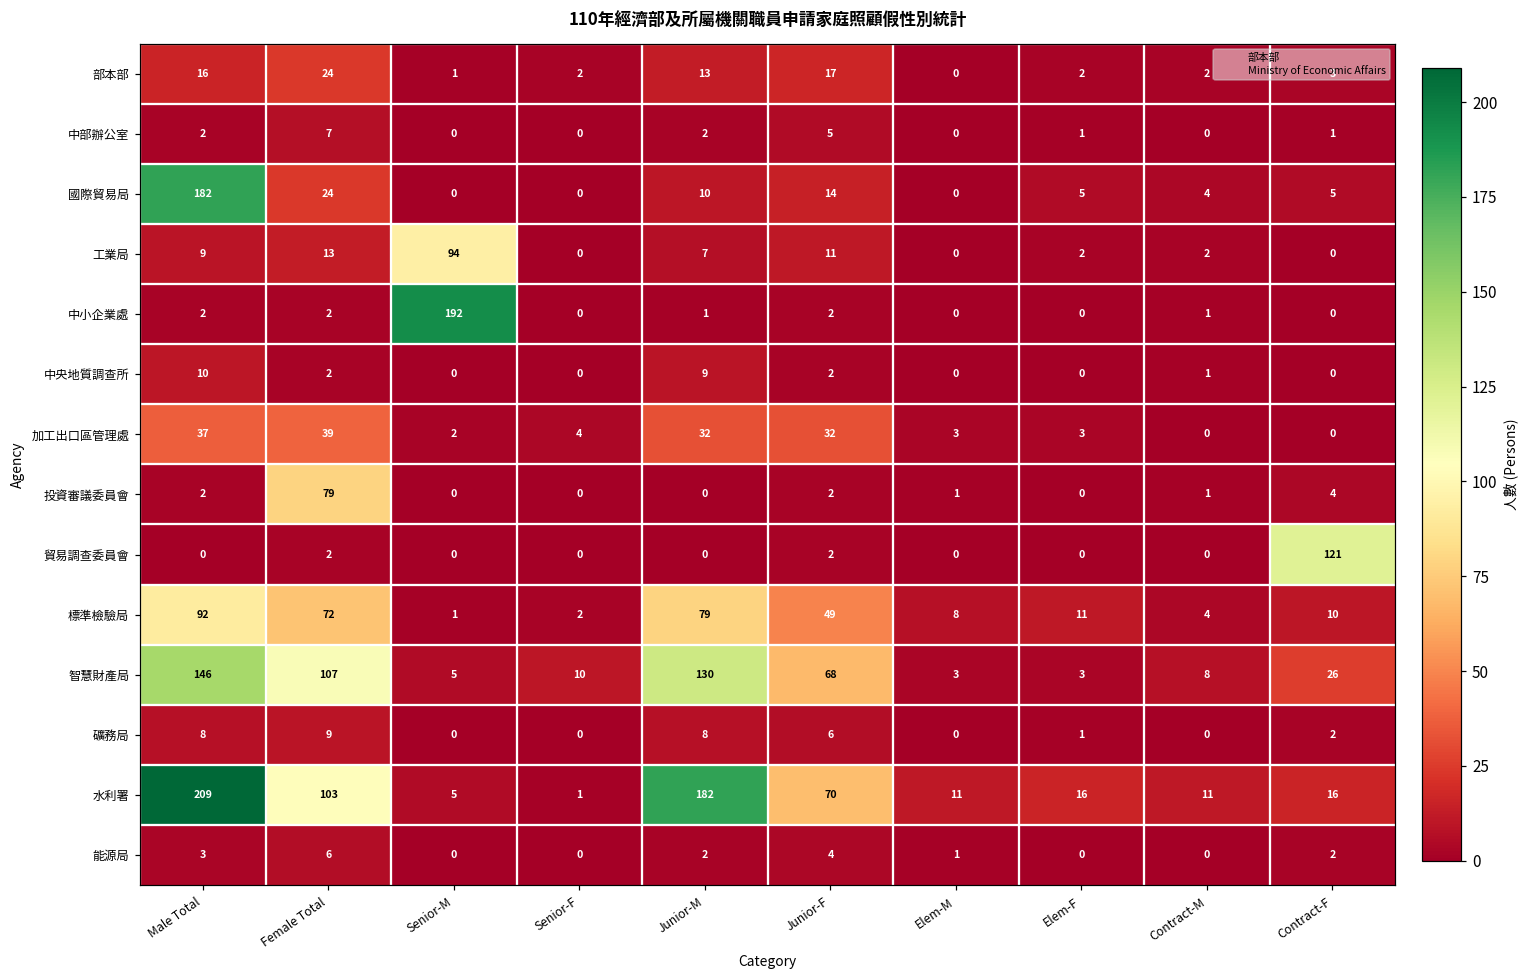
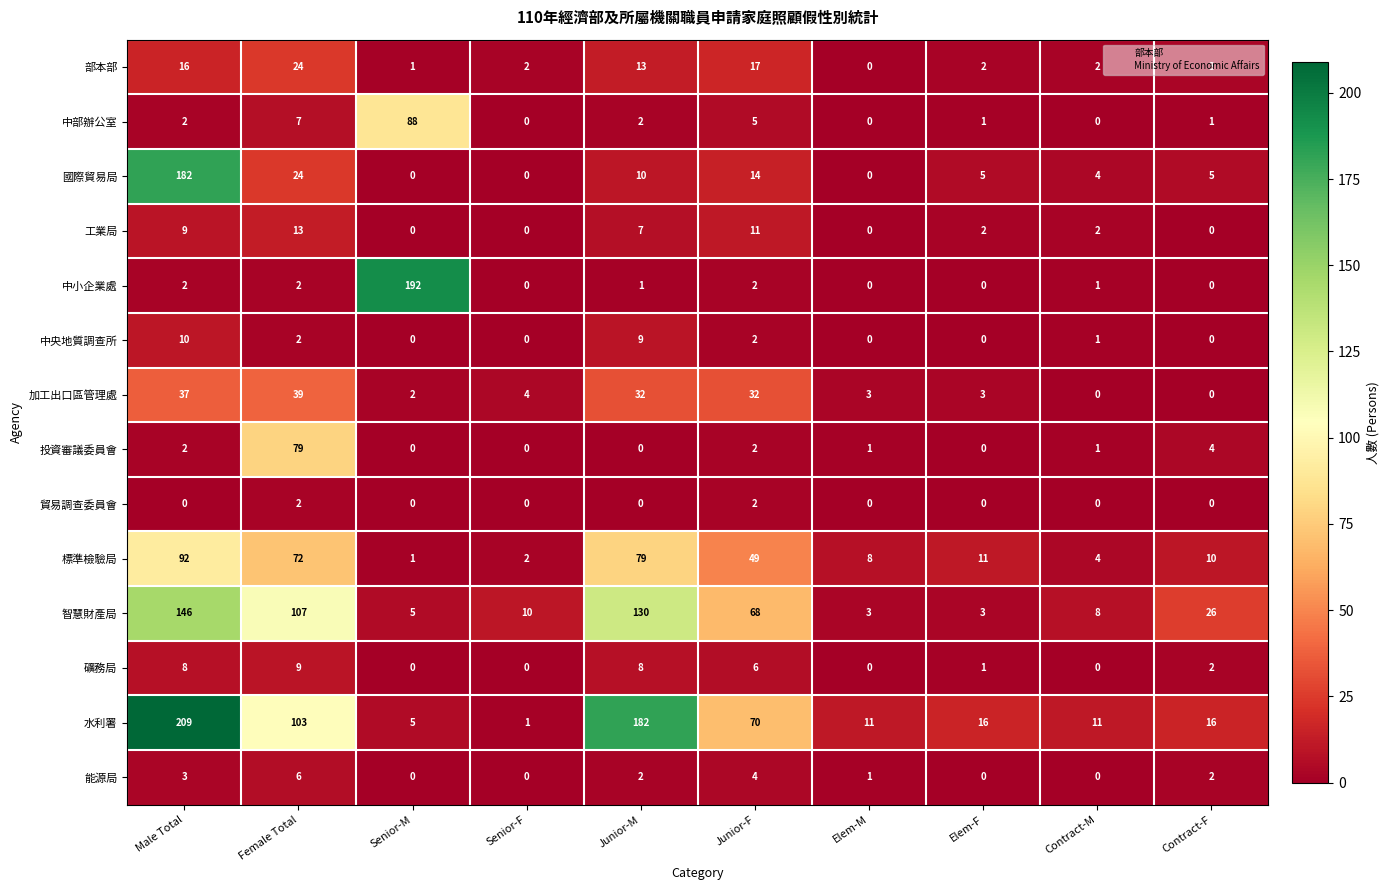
  {
    "部本部": {
      "Male Total": 16,
      "Female Total": 24,
      "Senior-M": 1,
      "Senior-F": 2,
      "Junior-M": 13,
      "Junior-F": 17,
      "Elem-M": 0,
      "Elem-F": 2,
      "Contract-M": 2
    },
    "中部辦公室": {
      "Male Total": 2,
      "Female Total": 7,
-     "Senior-M": 0,
+     "Senior-M": 88,
      "Senior-F": 0,
      "Junior-M": 2,
      "Junior-F": 5,
      "Elem-M": 0,
      "Elem-F": 1,
      "Contract-M": 0,
      "Contract-F": 1
    },
    "國際貿易局": {
      "Male Total": 182,
      "Female Total": 24,
      "Senior-M": 0,
      "Senior-F": 0,
      "Junior-M": 10,
      "Junior-F": 14,
      "Elem-M": 0,
      "Elem-F": 5,
      "Contract-M": 4,
      "Contract-F": 5
    },
    "工業局": {
      "Male Total": 9,
      "Female Total": 13,
-     "Senior-M": 94,
+     "Senior-M": 0,
      "Senior-F": 0,
      "Junior-M": 7,
      "Junior-F": 11,
      "Elem-M": 0,
      "Elem-F": 2,
      "Contract-M": 2,
      "Contract-F": 0
    },
    "中小企業處": {
      "Male Total": 2,
      "Female Total": 2,
      "Senior-M": 192,
      "Senior-F": 0,
      "Junior-M": 1,
      "Junior-F": 2,
      "Elem-M": 0,
      "Elem-F": 0,
      "Contract-M": 1,
      "Contract-F": 0
    },
    "中央地質調查所": {
      "Male Total": 10,
      "Female Total": 2,
      "Senior-M": 0,
      "Senior-F": 0,
      "Junior-M": 9,
      "Junior-F": 2,
      "Elem-M": 0,
      "Elem-F": 0,
      "Contract-M": 1,
      "Contract-F": 0
    },
    "加工出口區管理處": {
      "Male Total": 37,
      "Female Total": 39,
      "Senior-M": 2,
      "Senior-F": 4,
      "Junior-M": 32,
      "Junior-F": 32,
      "Elem-M": 3,
      "Elem-F": 3,
      "Contract-M": 0,
      "Contract-F": 0
    },
    "投資審議委員會": {
      "Male Total": 2,
      "Female Total": 79,
      "Senior-M": 0,
      "Senior-F": 0,
      "Junior-M": 0,
      "Junior-F": 2,
      "Elem-M": 1,
      "Elem-F": 0,
      "Contract-M": 1,
      "Contract-F": 4
    },
    "貿易調查委員會": {
      "Male Total": 0,
      "Female Total": 2,
      "Senior-M": 0,
      "Senior-F": 0,
      "Junior-M": 0,
      "Junior-F": 2,
      "Elem-M": 0,
      "Elem-F": 0,
      "Contract-M": 0,
-     "Contract-F": 121
+     "Contract-F": 0
    },
    "標準檢驗局": {
      "Male Total": 92,
      "Female Total": 72,
      "Senior-M": 1,
      "Senior-F": 2,
      "Junior-M": 79,
      "Junior-F": 49,
      "Elem-M": 8,
      "Elem-F": 11,
      "Contract-M": 4,
      "Contract-F": 10
    },
    "智慧財產局": {
      "Male Total": 146,
      "Female Total": 107,
      "Senior-M": 5,
      "Senior-F": 10,
      "Junior-M": 130,
      "Junior-F": 68,
      "Elem-M": 3,
      "Elem-F": 3,
      "Contract-M": 8,
      "Contract-F": 26
    },
    "礦務局": {
      "Male Total": 8,
      "Female Total": 9,
      "Senior-M": 0,
      "Senior-F": 0,
      "Junior-M": 8,
      "Junior-F": 6,
      "Elem-M": 0,
      "Elem-F": 1,
      "Contract-M": 0,
      "Contract-F": 2
    },
    "水利署": {
      "Male Total": 209,
      "Female Total": 103,
      "Senior-M": 5,
      "Senior-F": 1,
      "Junior-M": 182,
      "Junior-F": 70,
      "Elem-M": 11,
      "Elem-F": 16,
      "Contract-M": 11,
      "Contract-F": 16
    },
    "能源局": {
      "Male Total": 3,
      "Female Total": 6,
      "Senior-M": 0,
      "Senior-F": 0,
      "Junior-M": 2,
      "Junior-F": 4,
      "Elem-M": 1,
      "Elem-F": 0,
      "Contract-M": 0,
      "Contract-F": 2
    }
  }
